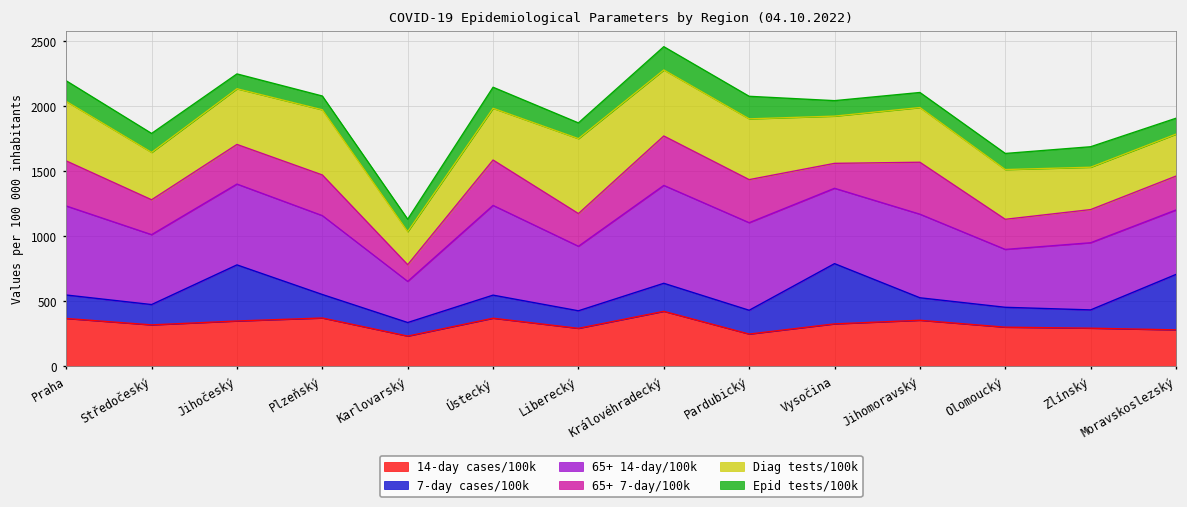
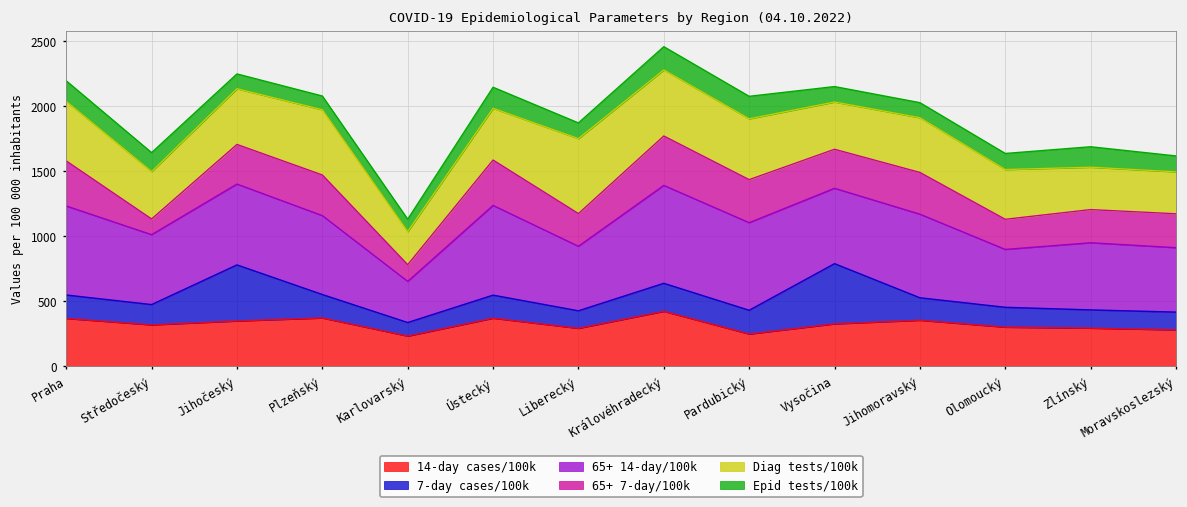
  {
    "14-day cases/100k": {
      "Praha": 370,
      "Středočeský": 320,
      "Jihočeský": 350,
      "Plzeňský": 370,
      "Karlovarský": 230,
      "Ústecký": 370,
      "Liberecký": 290,
      "Královéhradecký": 420,
      "Pardubický": 250,
      "Vysočina": 320,
      "Jihomoravský": 350,
      "Olomoucký": 300,
      "Zlínský": 290,
      "Moravskoslezský": 280
    },
    "7-day cases/100k": {
      "Praha": 180,
      "Středočeský": 160,
      "Jihočeský": 430,
      "Plzeňský": 180,
      "Karlovarský": 100,
      "Ústecký": 180,
      "Liberecký": 130,
      "Královéhradecký": 220,
      "Pardubický": 180,
      "Vysočina": 460,
      "Jihomoravský": 170,
      "Olomoucký": 150,
      "Zlínský": 140,
-     "Moravskoslezský": 430
+     "Moravskoslezský": 140
    },
    "65+ 14-day/100k": {
      "Praha": 680,
      "Středočeský": 540,
      "Jihočeský": 620,
      "Plzeňský": 610,
      "Karlovarský": 320,
      "Ústecký": 690,
      "Liberecký": 500,
      "Královéhradecký": 750,
      "Pardubický": 670,
      "Vysočina": 580,
      "Jihomoravský": 640,
      "Olomoucký": 440,
      "Zlínský": 520,
      "Moravskoslezský": 490
    },
    "65+ 7-day/100k": {
      "Praha": 350,
-     "Středočeský": 270,
+     "Středočeský": 120,
      "Jihočeský": 300,
      "Plzeňský": 310,
      "Karlovarský": 130,
      "Ústecký": 350,
      "Liberecký": 250,
      "Královéhradecký": 380,
      "Pardubický": 330,
-     "Vysočina": 190,
-     "Jihomoravský": 400,
+     "Vysočina": 300,
+     "Jihomoravský": 320,
      "Olomoucký": 230,
      "Zlínský": 250,
      "Moravskoslezský": 260
    },
    "Diag tests/100k": {
      "Praha": 460,
      "Středočeský": 360,
      "Jihočeský": 430,
      "Plzeňský": 500,
      "Karlovarský": 250,
      "Ústecký": 400,
      "Liberecký": 580,
      "Královéhradecký": 510,
      "Pardubický": 470,
      "Vysočina": 360,
      "Jihomoravský": 420,
      "Olomoucký": 380,
      "Zlínský": 330,
      "Moravskoslezský": 320
    },
    "Epid tests/100k": {
      "Praha": 160,
      "Středočeský": 150,
      "Jihočeský": 110,
      "Plzeňský": 110,
      "Karlovarský": 100,
      "Ústecký": 160,
      "Liberecký": 120,
      "Královéhradecký": 180,
      "Pardubický": 170,
      "Vysočina": 120,
      "Jihomoravský": 120,
      "Olomoucký": 120,
      "Zlínský": 160,
      "Moravskoslezský": 120
    }
  }
